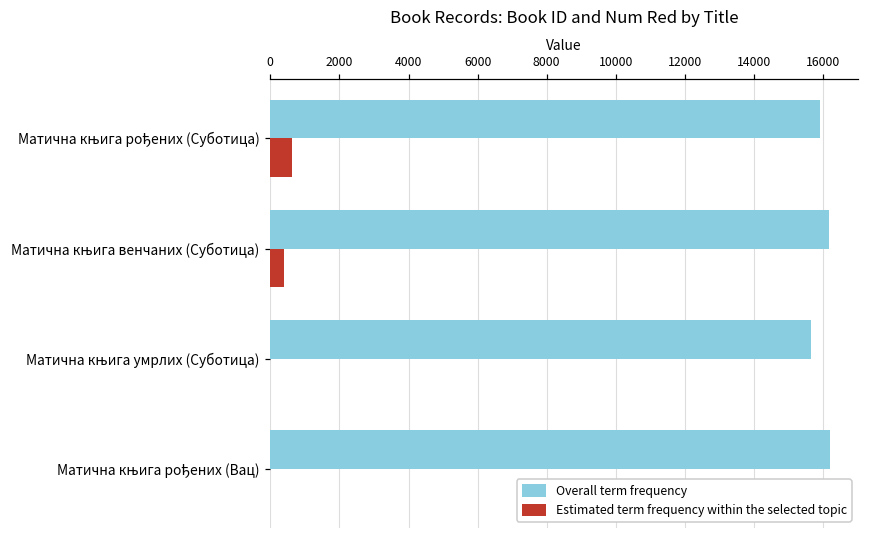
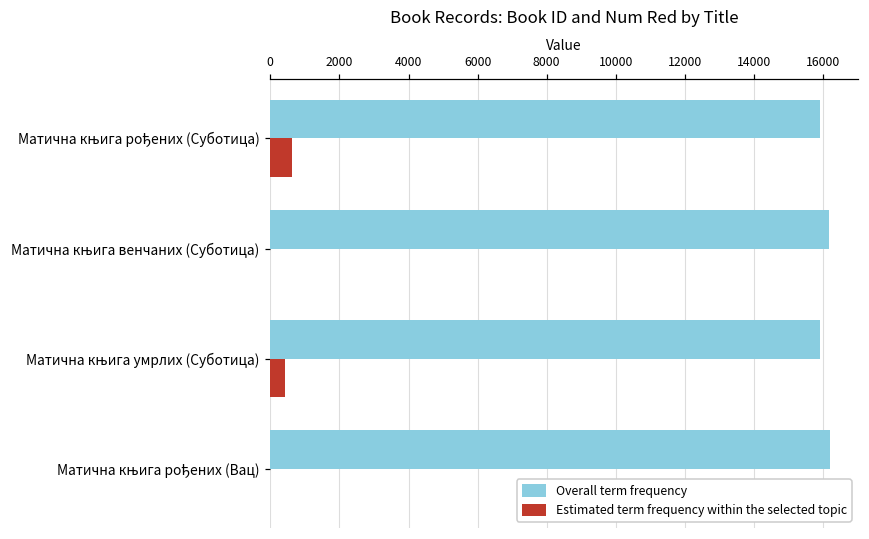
  {
    "Overall term frequency": {
      "Матична књига рођених (Суботица)": 15900,
      "Матична књига венчаних (Суботица)": 16200,
-     "Матична књига умрлих (Суботица)": 15600,
+     "Матична књига умрлих (Суботица)": 15900,
      "Матична књига рођених (Вац)": 16200
    },
    "Estimated term frequency within the selected topic": {
      "Матична књига рођених (Суботица)": 600,
-     "Матична књига венчаних (Суботица)": 400,
-     "Матична књига умрлих (Суботица)": 0,
+     "Матична књига венчаних (Суботица)": 0,
+     "Матична књига умрлих (Суботица)": 400,
      "Матична књига рођених (Вац)": 0
    }
  }
